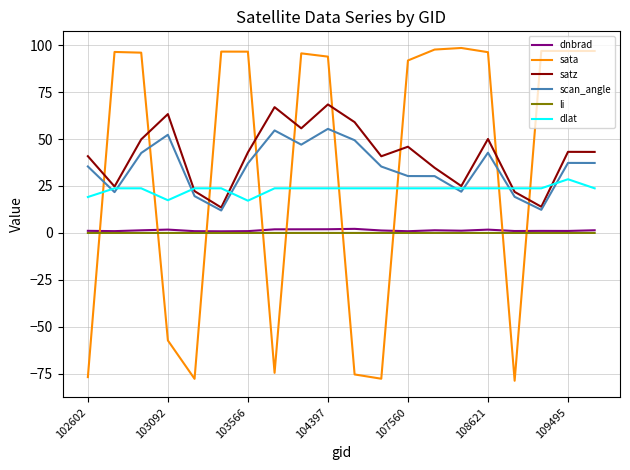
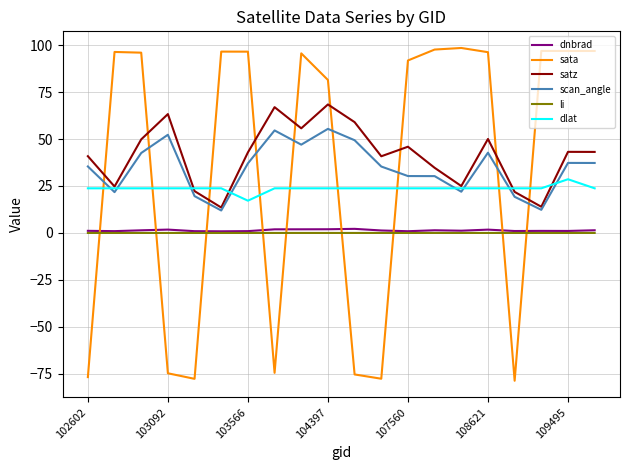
  {
    "dnbrad": {
      "103092": 2,
      "104397": 2,
      "108621": 2
    },
    "sata": {
      "102602": -77,
-     "103092": -57,
+     "103092": -75,
      "103566": 97,
-     "104397": 94,
+     "104397": 81,
      "107560": 92,
      "108621": 96
    },
    "satz": {
      "102602": 41,
      "103092": 63,
      "103566": 43,
      "104397": 68,
      "107560": 46,
      "108621": 50,
      "109495": 43
    },
    "scan_angle": {
      "102602": 35,
      "103092": 52,
      "103566": 37,
      "104397": 55,
      "107560": 30,
      "108621": 43,
      "109495": 37
    },
    "li": {
      "103092": 0,
      "104397": 0,
      "108621": 0
    },
    "dlat": {
-     "102602": 19,
-     "103092": 17,
+     "102602": 24,
+     "103092": 24,
      "103566": 17,
      "104397": 24,
      "107560": 24,
      "108621": 24,
      "109495": 29
    }
  }
